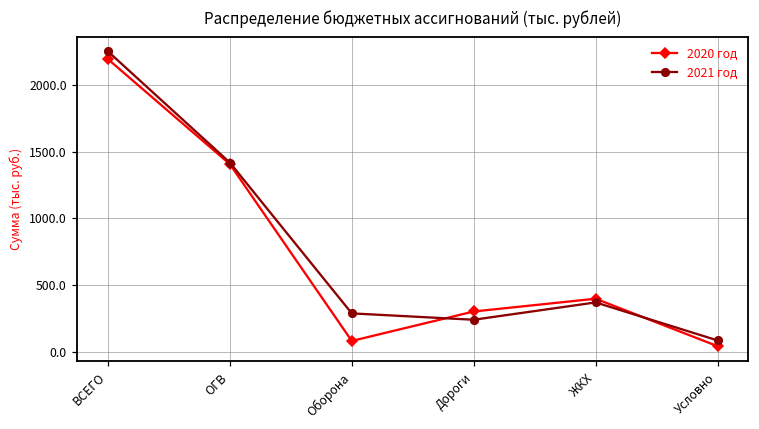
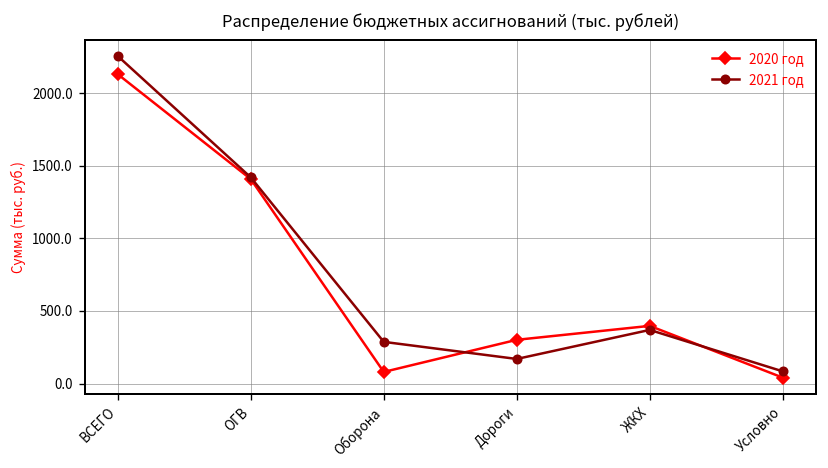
  {
    "2020 год": {
-     "ВСЕГО": 2200,
+     "ВСЕГО": 2130,
      "Оборона": 80,
      "Дороги": 300,
      "ЖКХ": 400,
      "Условно": 40
    },
    "2021 год": {
      "ВСЕГО": 2250,
      "Оборона": 290,
-     "Дороги": 240,
+     "Дороги": 170,
      "ЖКХ": 370,
      "Условно": 80
    }
  }
